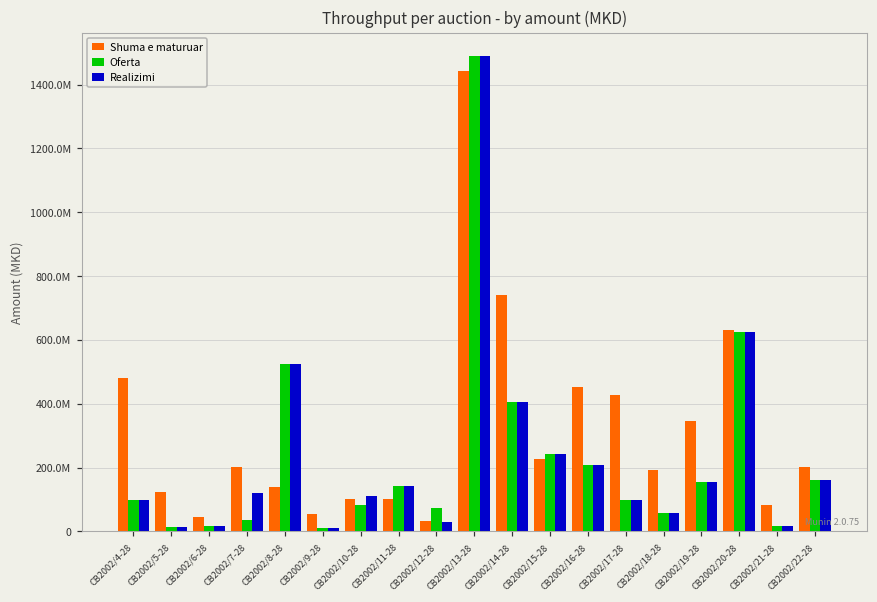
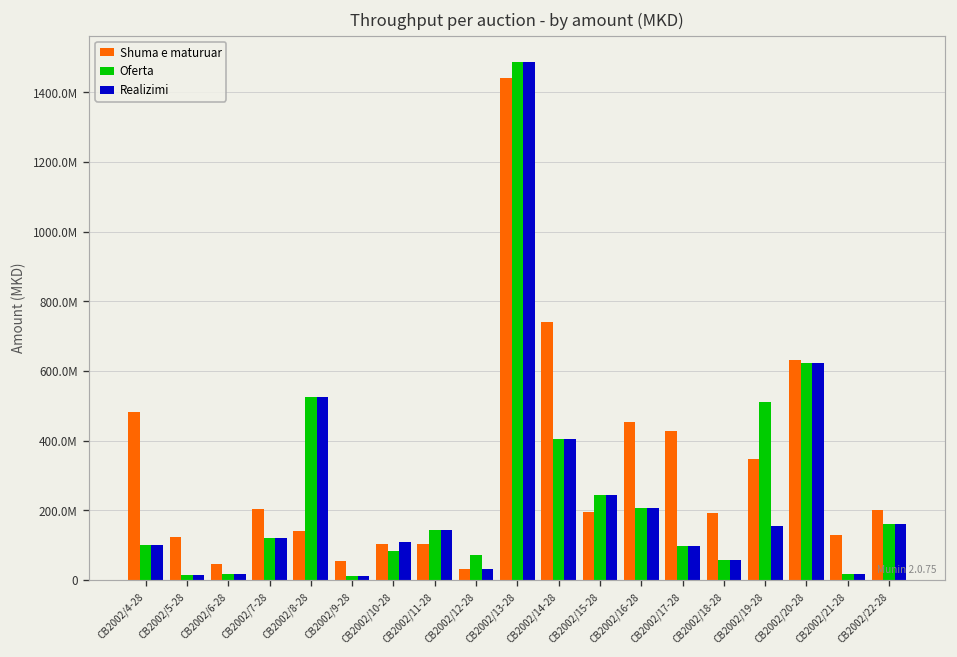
  {
    "Shuma e maturuar": {
      "CB2002/4-28": 480000000,
      "CB2002/5-28": 120000000,
      "CB2002/6-28": 50000000,
      "CB2002/7-28": 200000000,
      "CB2002/8-28": 140000000,
      "CB2002/9-28": 50000000,
      "CB2002/10-28": 100000000,
      "CB2002/11-28": 100000000,
      "CB2002/12-28": 30000000,
      "CB2002/13-28": 1440000000,
      "CB2002/14-28": 740000000,
-     "CB2002/15-28": 230000000,
+     "CB2002/15-28": 190000000,
      "CB2002/16-28": 450000000,
      "CB2002/17-28": 430000000,
      "CB2002/18-28": 190000000,
      "CB2002/19-28": 350000000,
      "CB2002/20-28": 630000000,
-     "CB2002/21-28": 80000000,
+     "CB2002/21-28": 130000000,
      "CB2002/22-28": 200000000
    },
    "Oferta": {
      "CB2002/4-28": 100000000,
      "CB2002/5-28": 10000000,
      "CB2002/6-28": 20000000,
-     "CB2002/7-28": 40000000,
+     "CB2002/7-28": 120000000,
      "CB2002/8-28": 530000000,
      "CB2002/9-28": 10000000,
      "CB2002/10-28": 80000000,
      "CB2002/11-28": 140000000,
      "CB2002/12-28": 70000000,
      "CB2002/13-28": 1490000000,
      "CB2002/14-28": 400000000,
      "CB2002/15-28": 240000000,
      "CB2002/16-28": 210000000,
      "CB2002/17-28": 100000000,
      "CB2002/18-28": 60000000,
-     "CB2002/19-28": 160000000,
+     "CB2002/19-28": 510000000,
      "CB2002/20-28": 620000000,
      "CB2002/21-28": 20000000,
      "CB2002/22-28": 160000000
    },
    "Realizimi": {
      "CB2002/4-28": 100000000,
      "CB2002/5-28": 10000000,
      "CB2002/6-28": 20000000,
      "CB2002/7-28": 120000000,
      "CB2002/8-28": 530000000,
      "CB2002/9-28": 10000000,
      "CB2002/10-28": 110000000,
      "CB2002/11-28": 140000000,
      "CB2002/12-28": 30000000,
      "CB2002/13-28": 1490000000,
      "CB2002/14-28": 400000000,
      "CB2002/15-28": 240000000,
      "CB2002/16-28": 210000000,
      "CB2002/17-28": 100000000,
      "CB2002/18-28": 60000000,
      "CB2002/19-28": 160000000,
      "CB2002/20-28": 620000000,
      "CB2002/22-28": 160000000
    }
  }
